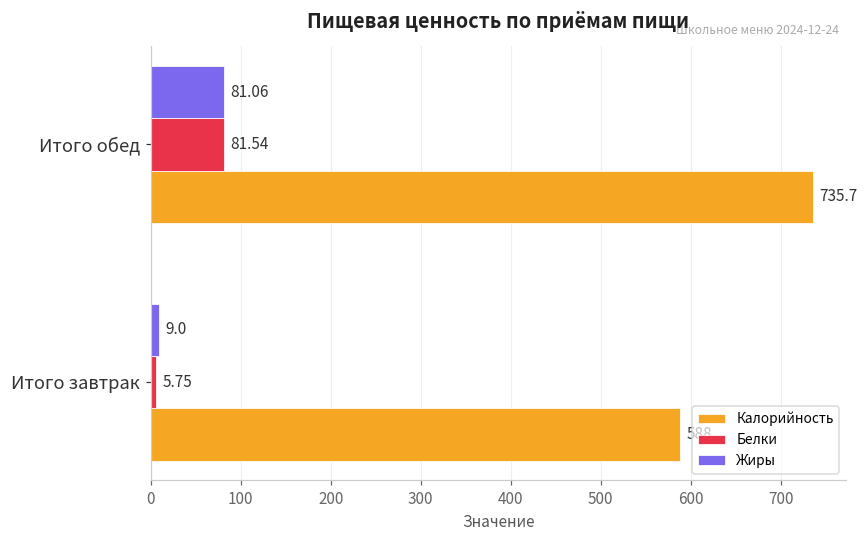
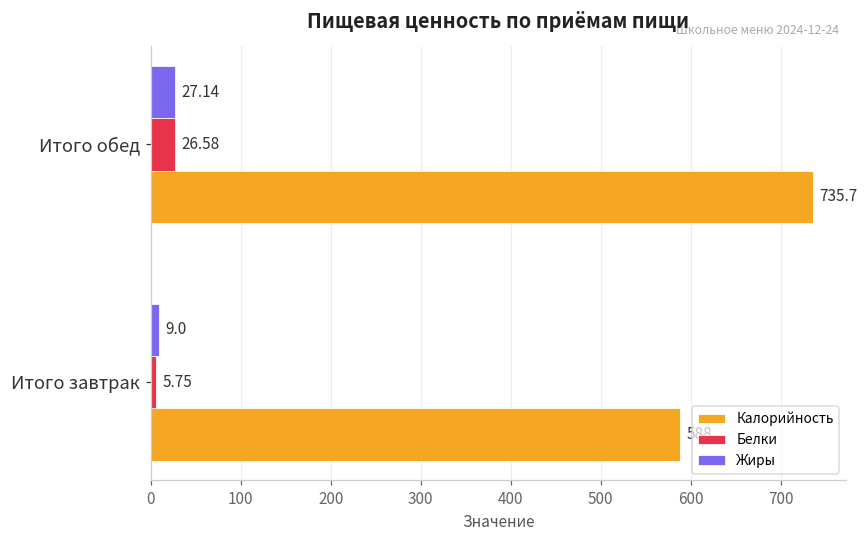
  {
    "Калорийность": {
      "Итого обед": 735.7
    },
    "Белки": {
-     "Итого обед": 81.54,
+     "Итого обед": 26.58,
      "Итого завтрак": 5.75
    },
    "Жиры": {
-     "Итого обед": 81.06,
+     "Итого обед": 27.14,
      "Итого завтрак": 9.0
    }
  }
